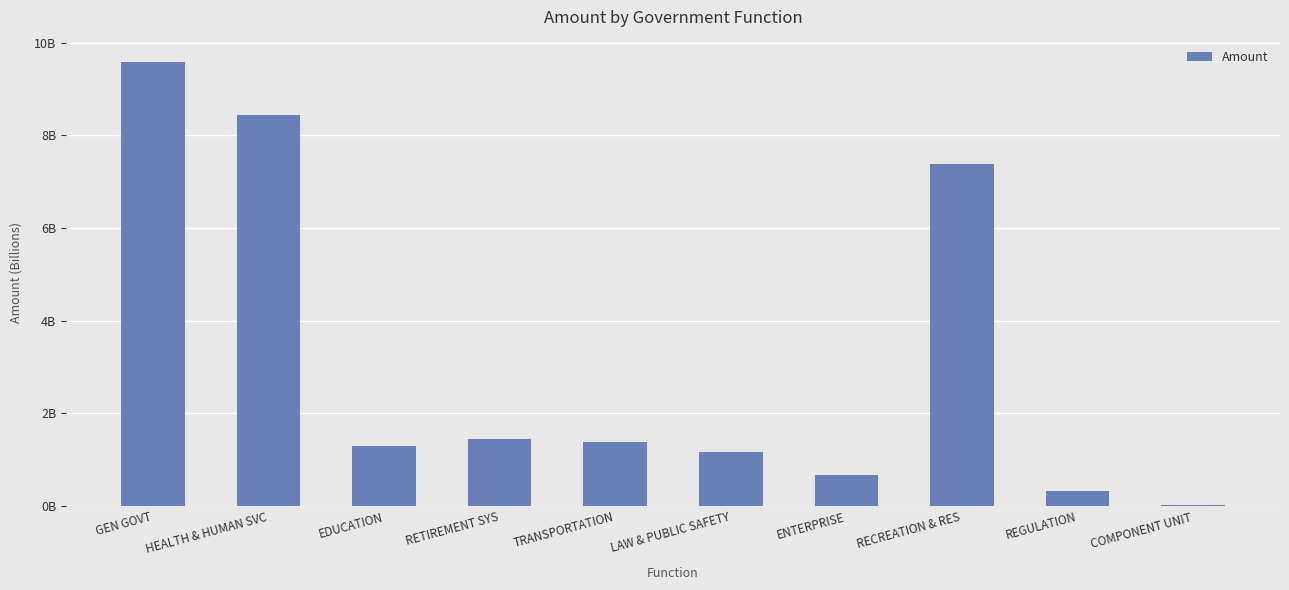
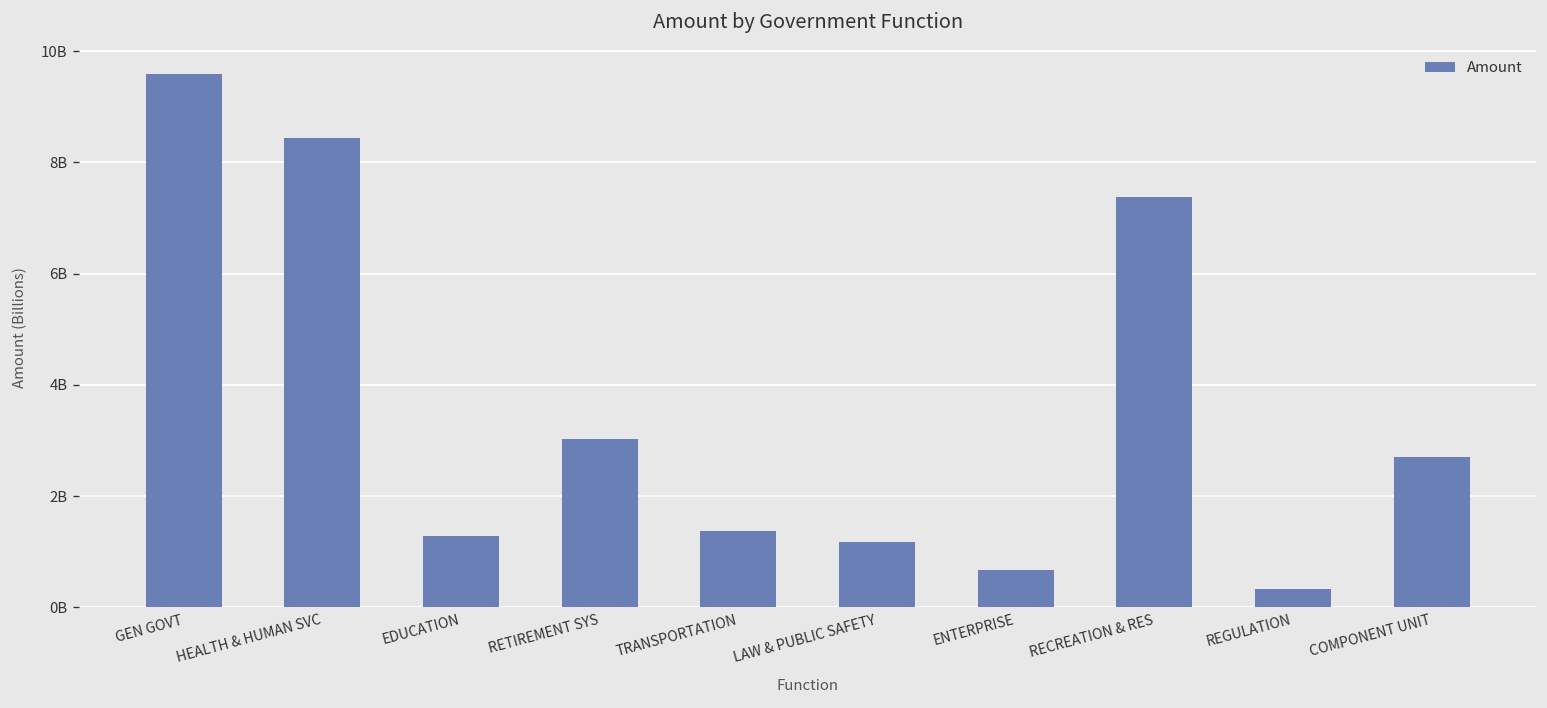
  {
    "GEN GOVT": 9600000000,
    "HEALTH & HUMAN SVC": 8400000000,
    "EDUCATION": 1300000000,
-   "RETIREMENT SYS": 1500000000,
+   "RETIREMENT SYS": 3000000000,
    "TRANSPORTATION": 1400000000,
    "LAW & PUBLIC SAFETY": 1200000000,
    "ENTERPRISE": 700000000,
    "RECREATION & RES": 7400000000,
    "REGULATION": 300000000,
-   "COMPONENT UNIT": 0
+   "COMPONENT UNIT": 2700000000
  }
